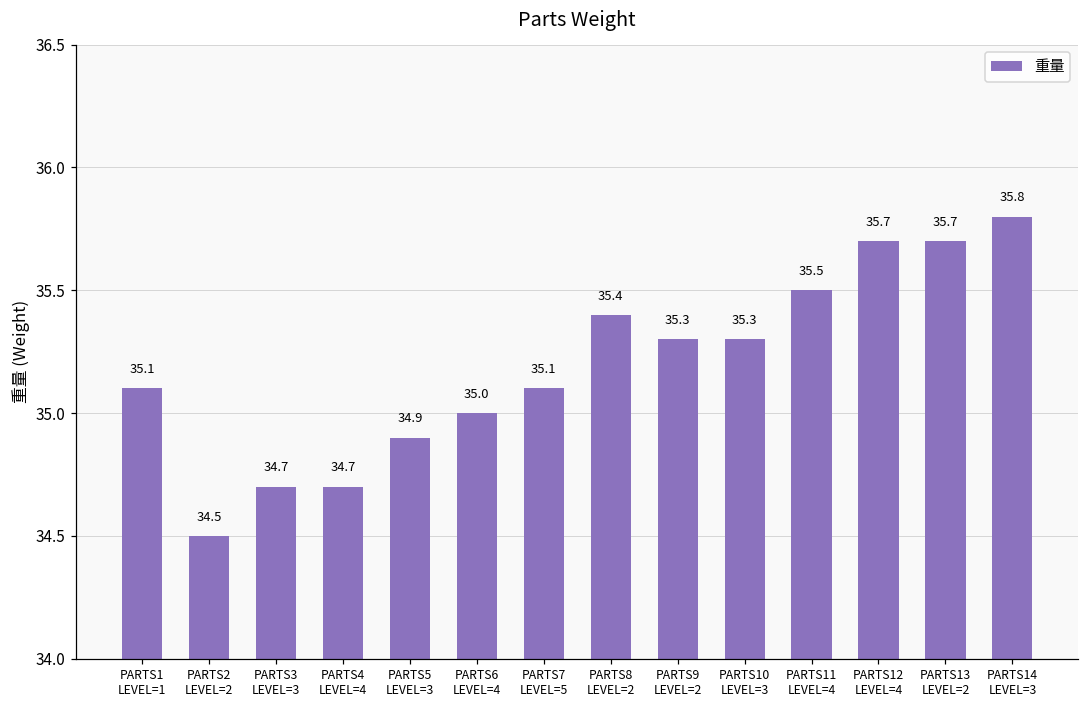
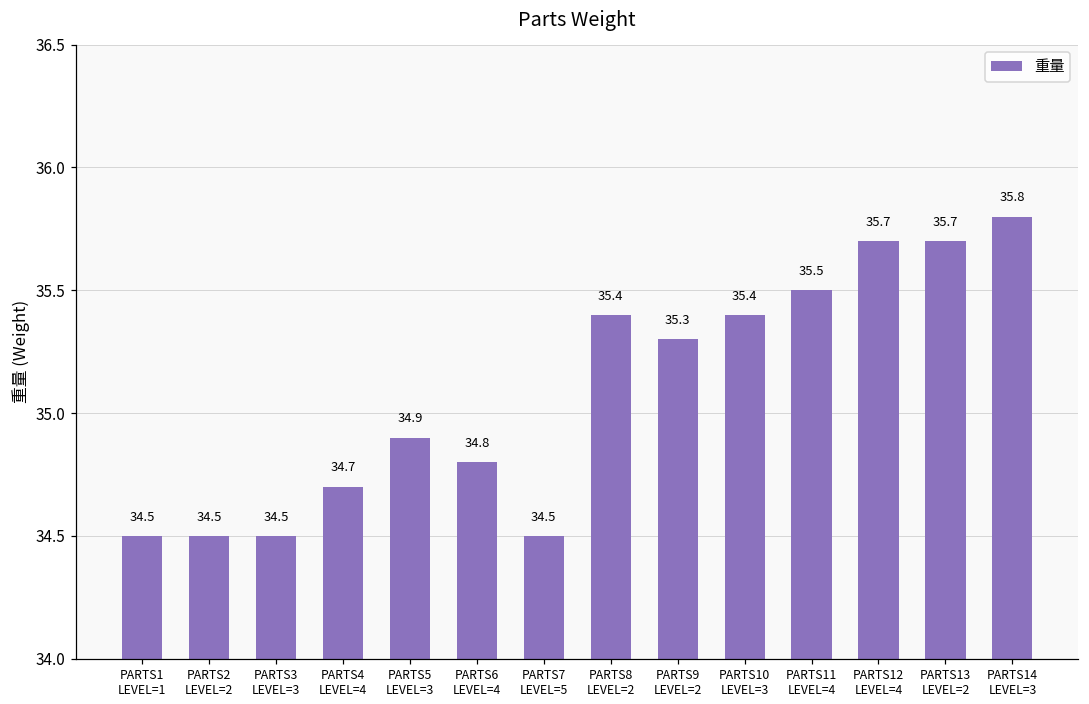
  {
-   "PARTS1 LEVEL=1": 35.1,
+   "PARTS1 LEVEL=1": 34.5,
    "PARTS2 LEVEL=2": 34.5,
-   "PARTS3 LEVEL=3": 34.7,
+   "PARTS3 LEVEL=3": 34.5,
    "PARTS4 LEVEL=4": 34.7,
    "PARTS5 LEVEL=3": 34.9,
-   "PARTS6 LEVEL=4": 35.0,
-   "PARTS7 LEVEL=5": 35.1,
+   "PARTS6 LEVEL=4": 34.8,
+   "PARTS7 LEVEL=5": 34.5,
    "PARTS8 LEVEL=2": 35.4,
    "PARTS9 LEVEL=2": 35.3,
-   "PARTS10 LEVEL=3": 35.3,
+   "PARTS10 LEVEL=3": 35.4,
    "PARTS11 LEVEL=4": 35.5,
    "PARTS12 LEVEL=4": 35.7,
    "PARTS13 LEVEL=2": 35.7,
    "PARTS14 LEVEL=3": 35.8
  }
